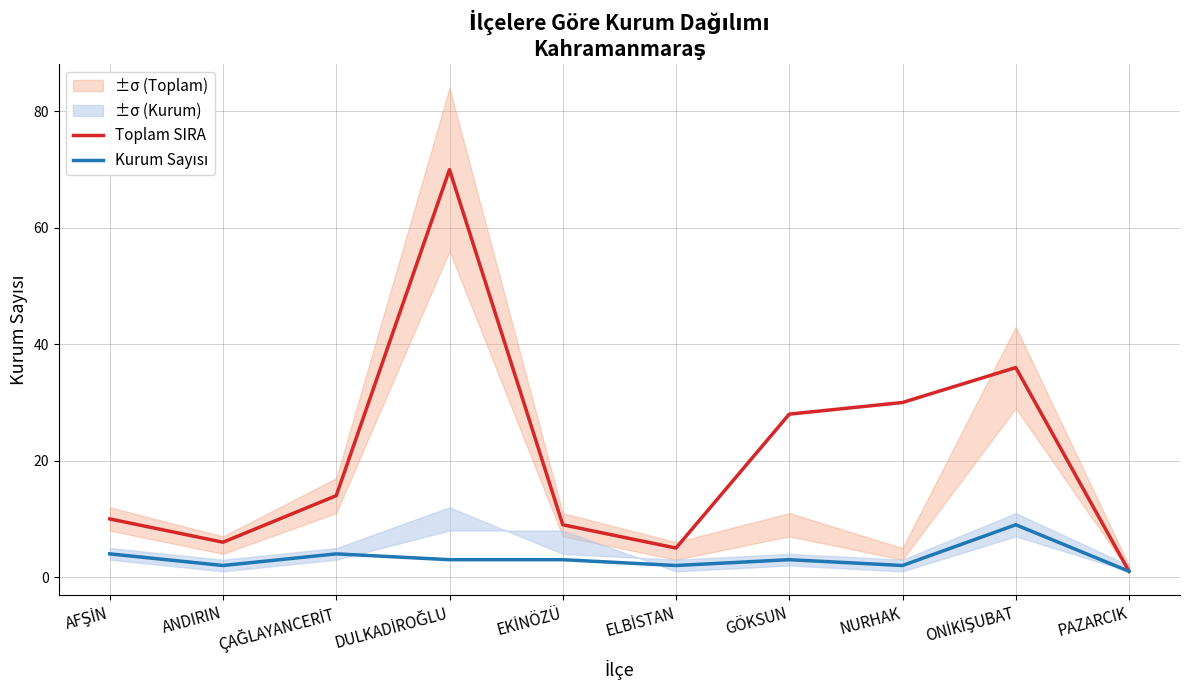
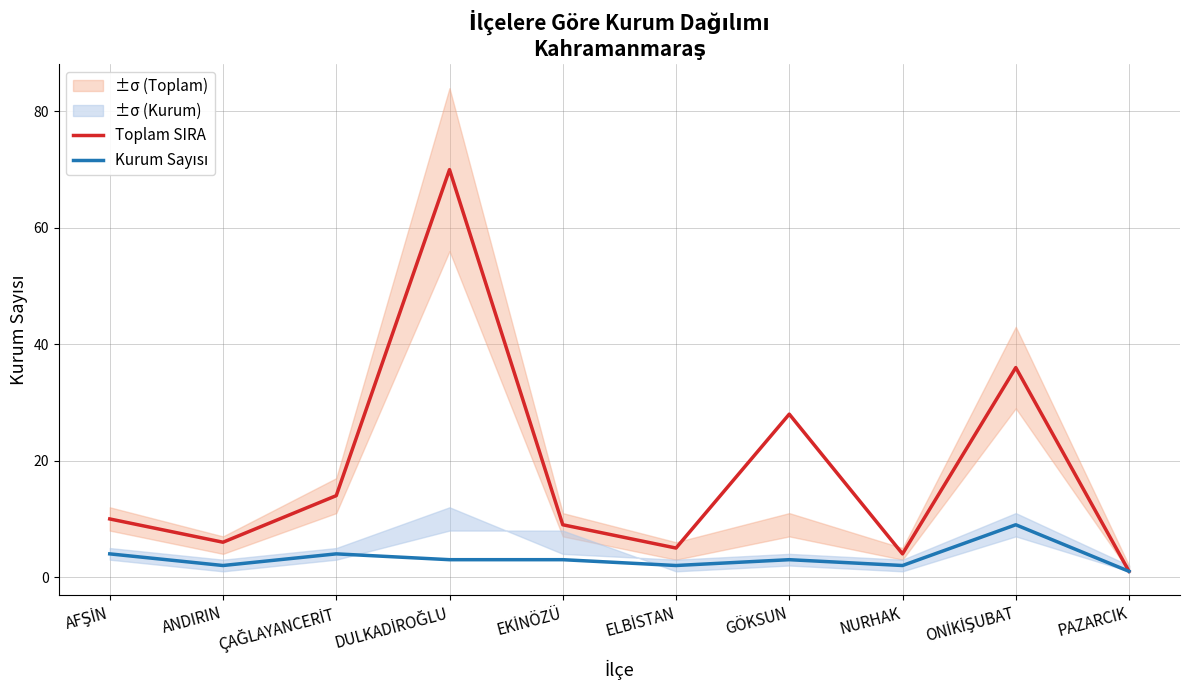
  {
    "Toplam SIRA": {
      "AFŞİN": 10,
      "ANDIRIN": 6,
      "ÇAĞLAYANCERİT": 14,
      "DULKADİROĞLU": 70,
      "EKİNÖZÜ": 9,
      "ELBİSTAN": 5,
      "GÖKSUN": 28,
-     "NURHAK": 30,
+     "NURHAK": 4,
      "ONİKİŞUBAT": 36
    },
    "Kurum Sayısı": {
      "AFŞİN": 4,
      "ANDIRIN": 2,
      "ÇAĞLAYANCERİT": 4,
      "DULKADİROĞLU": 3,
      "EKİNÖZÜ": 3,
      "ELBİSTAN": 2,
      "GÖKSUN": 3,
      "NURHAK": 2,
      "ONİKİŞUBAT": 9
    }
  }
